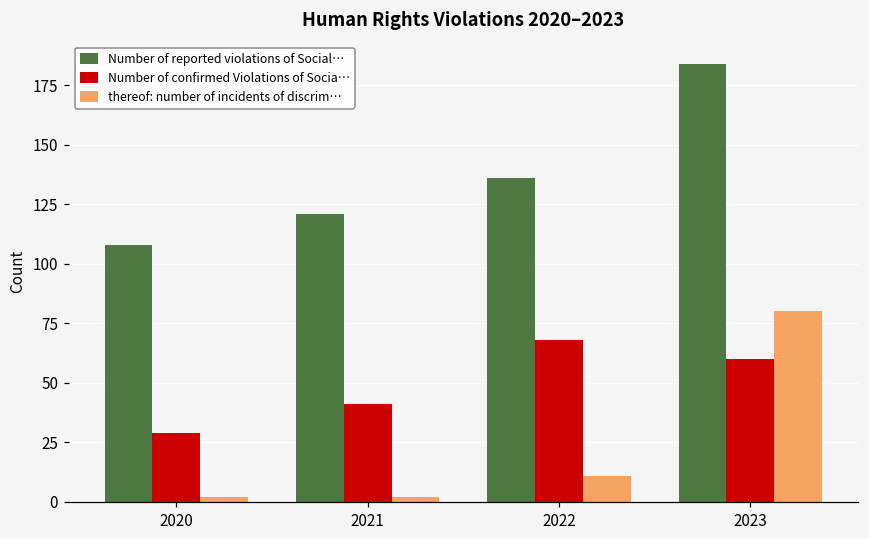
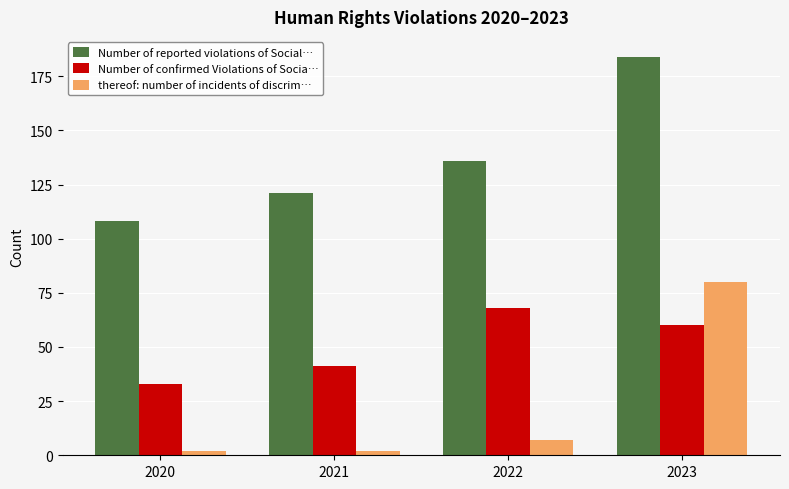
  {
    "Number of reported violations of Social…": {
      "2020": 108,
      "2021": 121,
      "2022": 136,
      "2023": 184
    },
    "Number of confirmed Violations of Socia…": {
-     "2020": 29,
+     "2020": 33,
      "2021": 41,
      "2022": 68,
      "2023": 60
    },
    "thereof: number of incidents of discrim…": {
      "2020": 2,
      "2021": 2,
-     "2022": 11,
+     "2022": 7,
      "2023": 80
    }
  }
